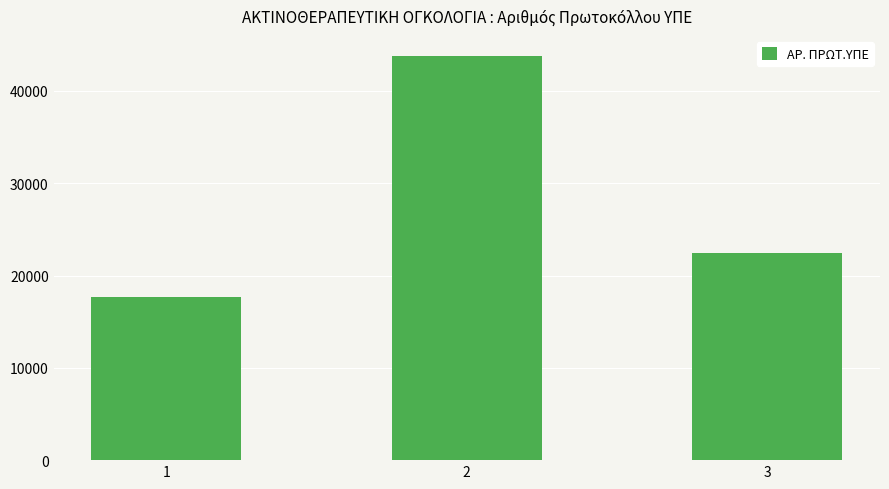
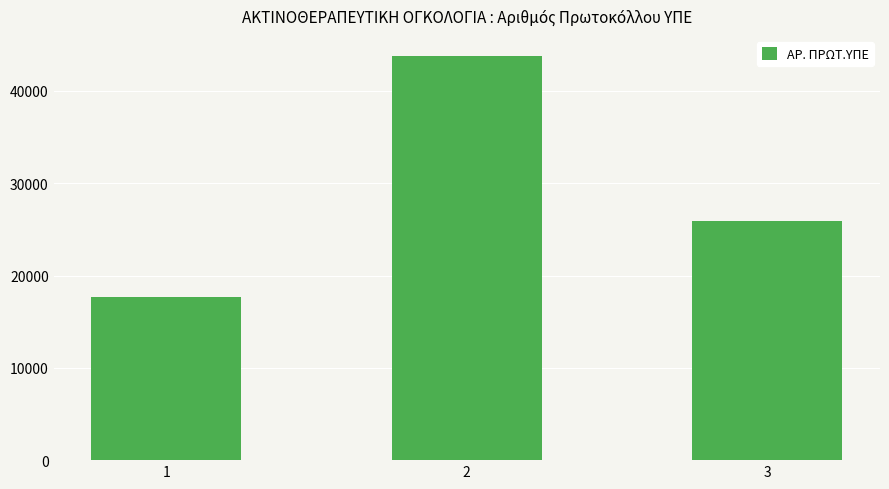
  {
    "1": 18000,
    "2": 44000,
-   "3": 22000
+   "3": 26000
  }
